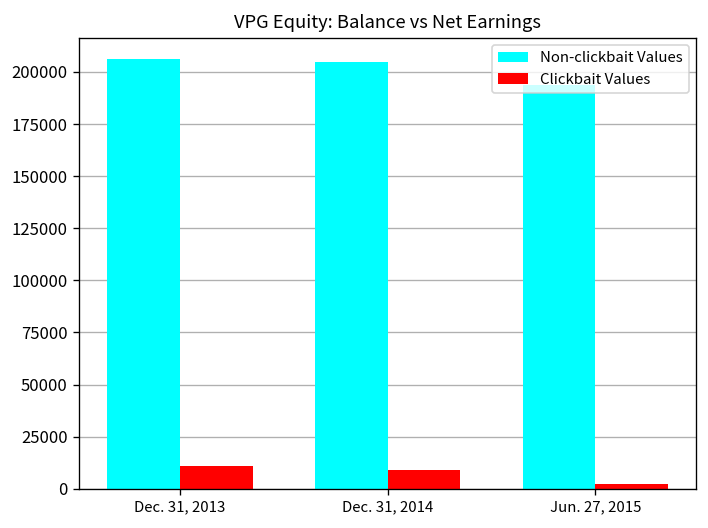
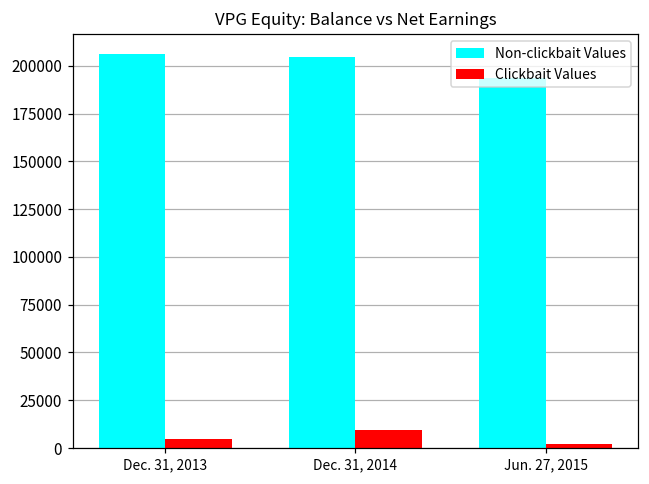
  {
    "Non-clickbait Values": {
      "Dec. 31, 2013": 206000,
      "Dec. 31, 2014": 205000
    },
    "Clickbait Values": {
-     "Dec. 31, 2013": 11000,
+     "Dec. 31, 2013": 4000,
      "Dec. 31, 2014": 9000,
      "Jun. 27, 2015": 2000
    }
  }
